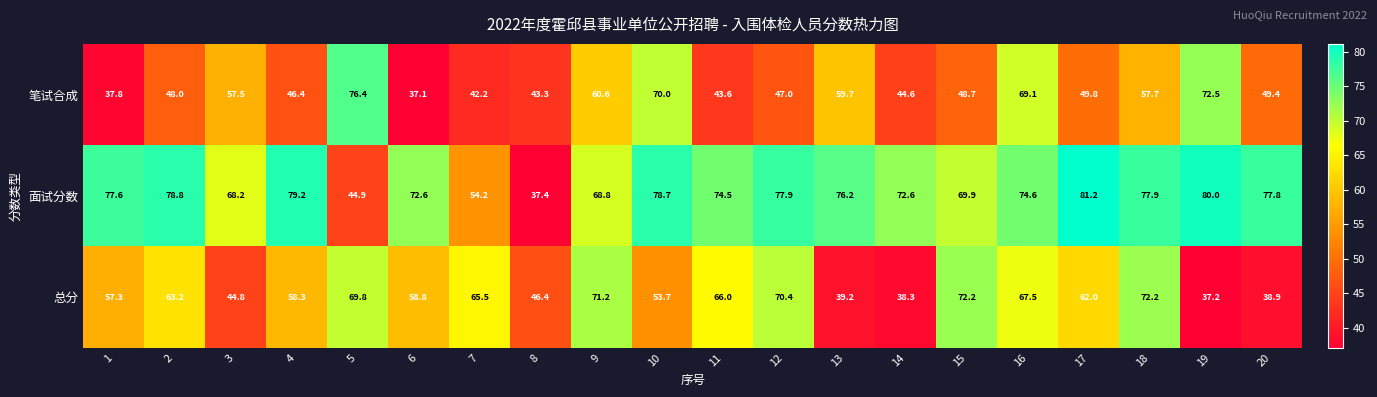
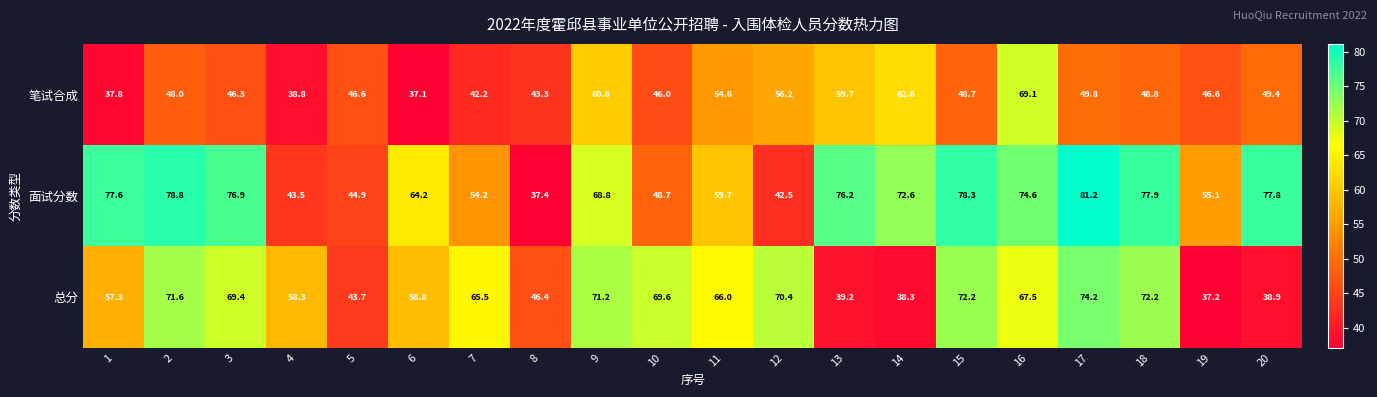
  {
    "笔试合成": {
      "1": 37.8,
      "2": 48.0,
-     "3": 57.5,
-     "4": 46.4,
-     "5": 76.4,
+     "3": 46.3,
+     "4": 38.8,
+     "5": 46.6,
      "6": 37.1,
      "7": 42.2,
      "8": 43.3,
      "9": 60.6,
-     "10": 70.0,
-     "11": 43.6,
-     "12": 47.0,
+     "10": 46.0,
+     "11": 54.6,
+     "12": 56.2,
      "13": 59.7,
-     "14": 44.6,
+     "14": 62.6,
      "15": 48.7,
      "16": 69.1,
      "17": 49.8,
-     "18": 57.7,
-     "19": 72.5,
+     "18": 48.8,
+     "19": 46.6,
      "20": 49.4
    },
    "面试分数": {
      "1": 77.6,
      "2": 78.8,
-     "3": 68.2,
-     "4": 79.2,
+     "3": 76.9,
+     "4": 43.5,
      "5": 44.9,
-     "6": 72.6,
+     "6": 64.2,
      "7": 54.2,
      "8": 37.4,
      "9": 68.8,
-     "10": 78.7,
-     "11": 74.5,
-     "12": 77.9,
+     "10": 48.7,
+     "11": 59.7,
+     "12": 42.5,
      "13": 76.2,
      "14": 72.6,
-     "15": 69.9,
+     "15": 78.3,
      "16": 74.6,
      "17": 81.2,
      "18": 77.9,
-     "19": 80.0,
+     "19": 55.1,
      "20": 77.8
    },
    "总分": {
      "1": 57.3,
-     "2": 63.2,
-     "3": 44.8,
+     "2": 71.6,
+     "3": 69.4,
      "4": 58.3,
-     "5": 69.8,
+     "5": 43.7,
      "6": 58.8,
      "7": 65.5,
      "8": 46.4,
      "9": 71.2,
-     "10": 53.7,
+     "10": 69.6,
      "11": 66.0,
      "12": 70.4,
      "13": 39.2,
      "14": 38.3,
      "15": 72.2,
      "16": 67.5,
-     "17": 62.0,
+     "17": 74.2,
      "18": 72.2,
      "19": 37.2,
      "20": 38.9
    }
  }
